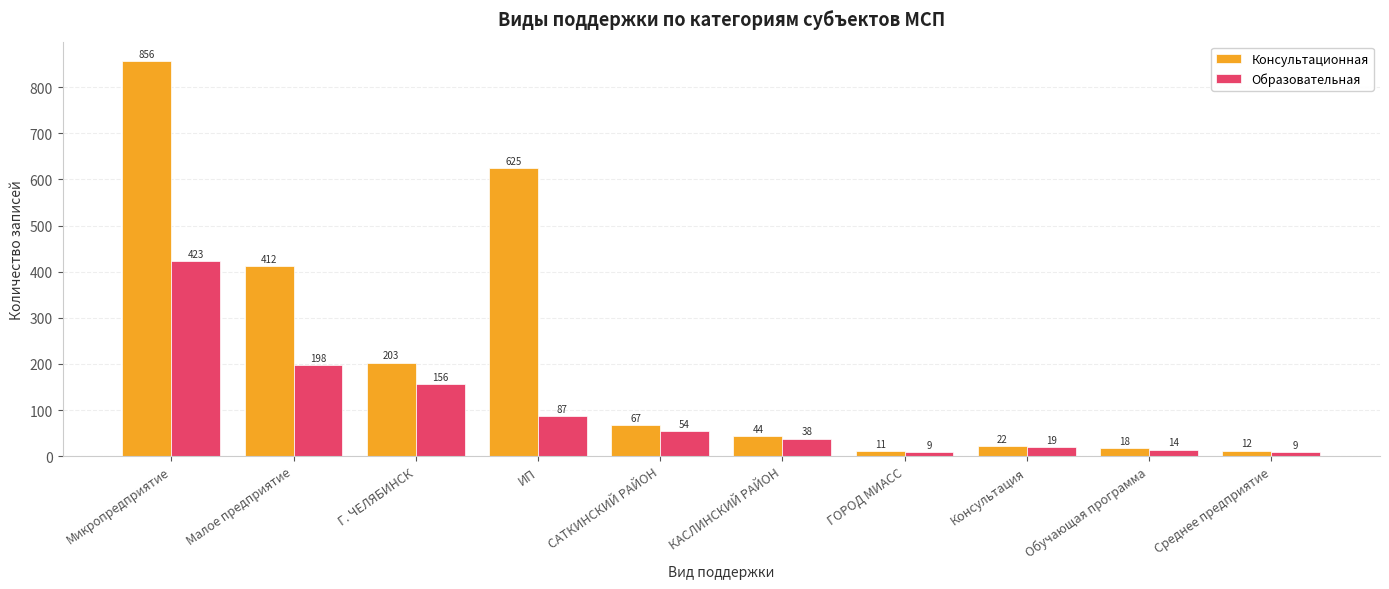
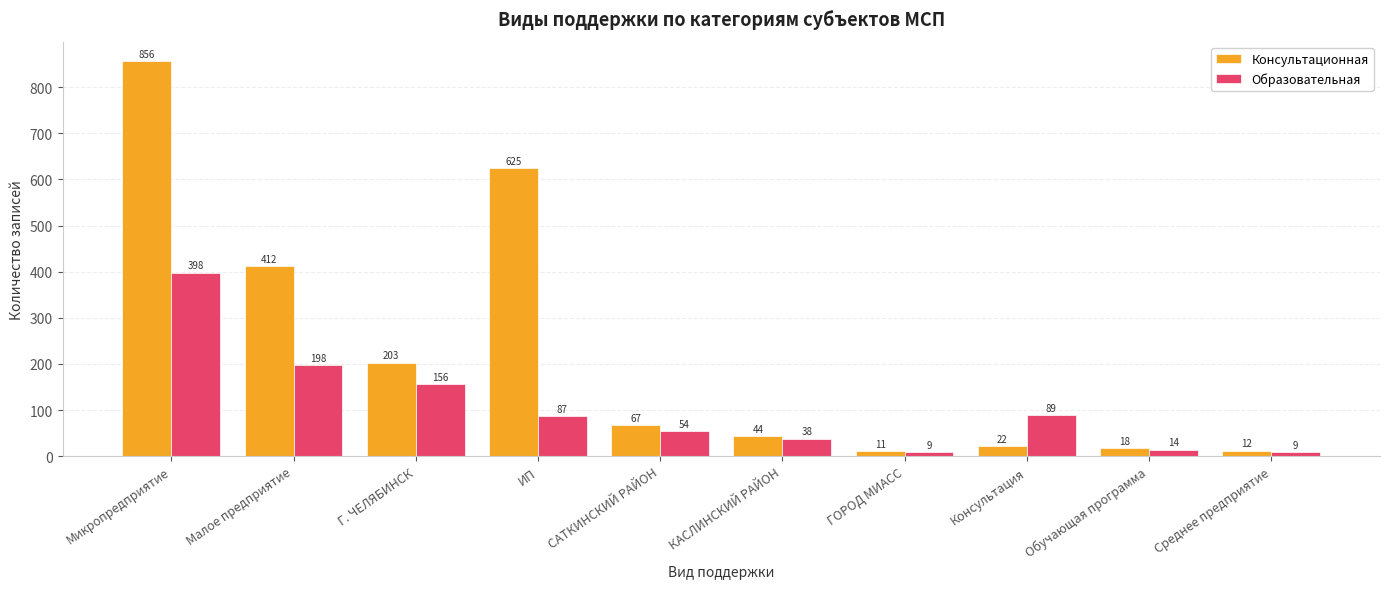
  {
    "Консультационная": {
      "Микропредприятие": 856,
      "Малое предприятие": 412,
      "Г. ЧЕЛЯБИНСК": 203,
      "ИП": 625,
      "САТКИНСКИЙ РАЙОН": 67,
      "КАСЛИНСКИЙ РАЙОН": 44,
      "ГОРОД МИАСС": 11,
      "Консультация": 22,
      "Обучающая программа": 18,
      "Среднее предприятие": 12
    },
    "Образовательная": {
-     "Микропредприятие": 423,
+     "Микропредприятие": 398,
      "Малое предприятие": 198,
      "Г. ЧЕЛЯБИНСК": 156,
      "ИП": 87,
      "САТКИНСКИЙ РАЙОН": 54,
      "КАСЛИНСКИЙ РАЙОН": 38,
      "ГОРОД МИАСС": 9,
-     "Консультация": 19,
+     "Консультация": 89,
      "Обучающая программа": 14,
      "Среднее предприятие": 9
    }
  }
